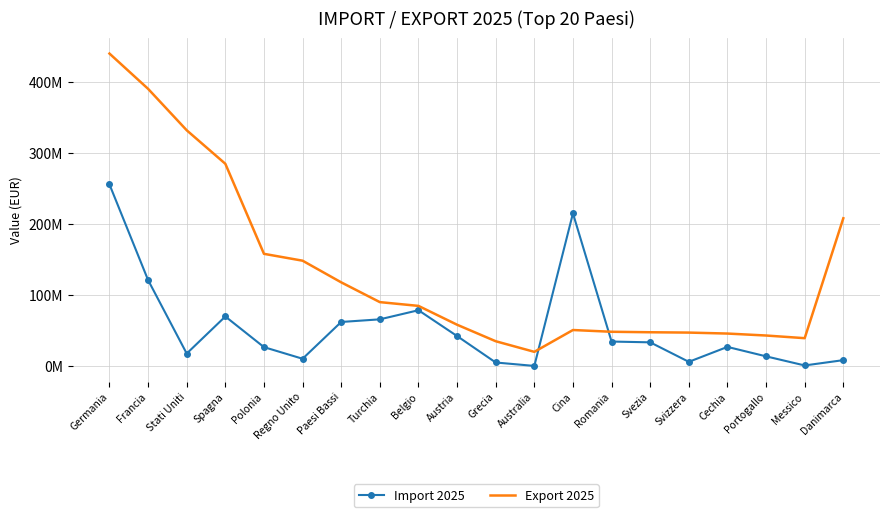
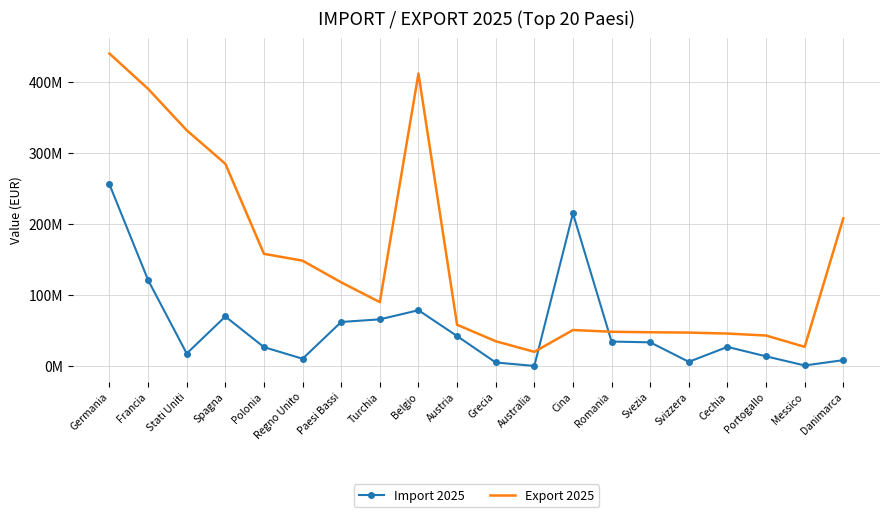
  {
    "Import 2025": {
      "Germania": 260000000,
      "Francia": 120000000,
      "Stati Uniti": 20000000,
      "Spagna": 70000000,
      "Polonia": 30000000,
      "Regno Unito": 10000000,
      "Paesi Bassi": 60000000,
      "Turchia": 70000000,
      "Belgio": 80000000,
      "Austria": 40000000,
      "Grecia": 10000000,
      "Australia": 0,
      "Cina": 210000000,
      "Romania": 30000000,
      "Svezia": 30000000,
      "Svizzera": 10000000,
      "Cechia": 30000000,
      "Portogallo": 10000000,
      "Messico": 0,
      "Danimarca": 10000000
    },
    "Export 2025": {
      "Germania": 440000000,
      "Francia": 390000000,
      "Stati Uniti": 330000000,
      "Spagna": 280000000,
      "Polonia": 160000000,
      "Regno Unito": 150000000,
      "Paesi Bassi": 120000000,
      "Turchia": 90000000,
-     "Belgio": 80000000,
+     "Belgio": 410000000,
      "Austria": 60000000,
      "Grecia": 40000000,
      "Australia": 20000000,
      "Cina": 50000000,
      "Romania": 50000000,
      "Svezia": 50000000,
      "Svizzera": 50000000,
      "Cechia": 50000000,
      "Portogallo": 40000000,
-     "Messico": 40000000,
+     "Messico": 30000000,
      "Danimarca": 210000000
    }
  }
